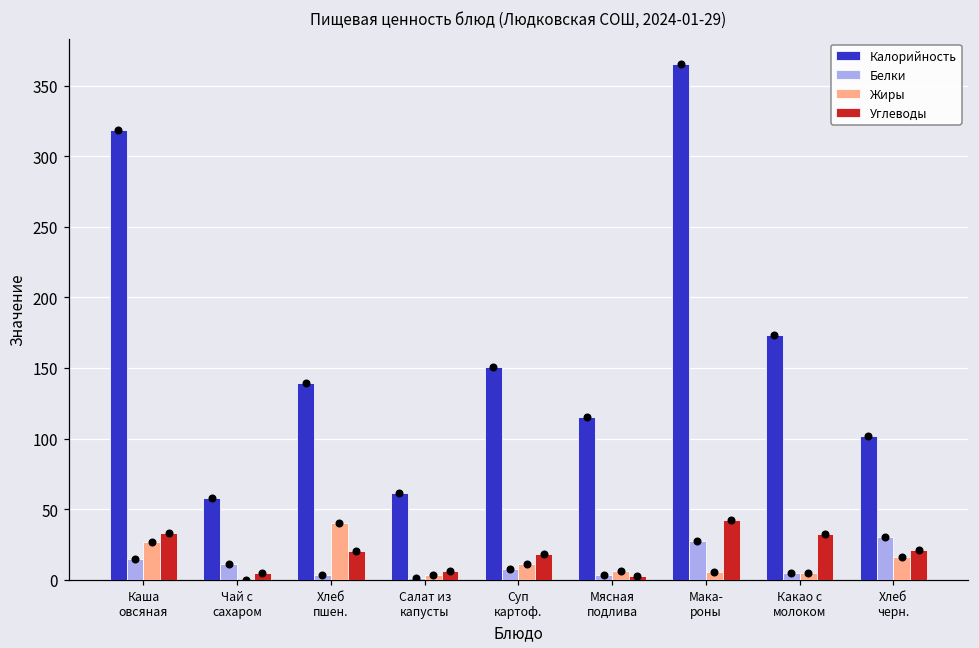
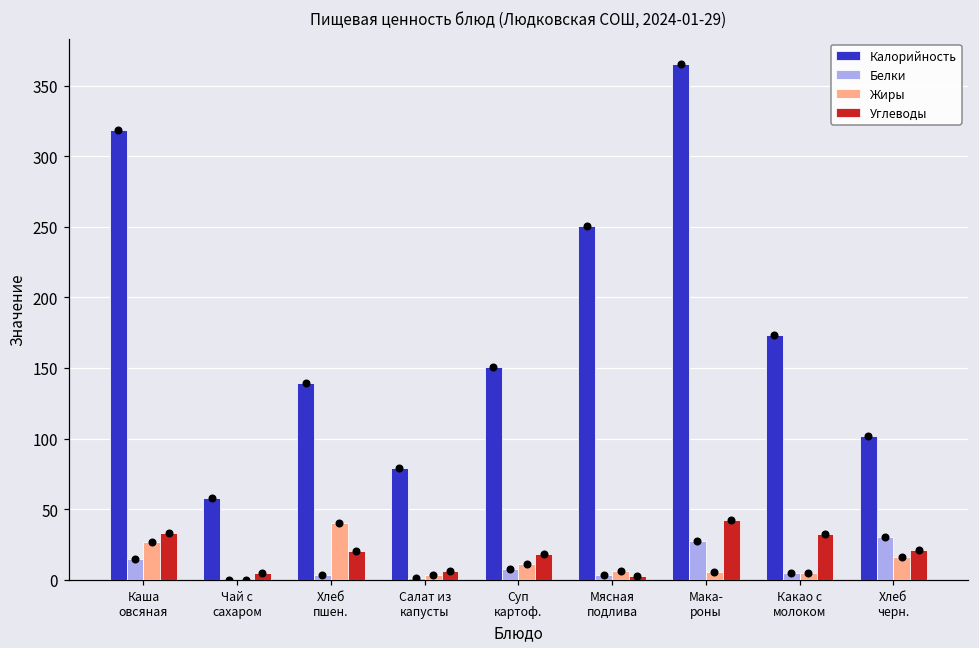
  {
    "Калорийность": {
      "Каша овсяная": 318,
      "Чай с сахаром": 58,
      "Хлеб пшен.": 139,
-     "Салат из капусты": 62,
+     "Салат из капусты": 79,
      "Суп картоф.": 151,
-     "Мясная подлива": 116,
+     "Мясная подлива": 250,
      "Мака- роны": 365,
      "Какао с молоком": 173,
      "Хлеб черн.": 102
    },
    "Белки": {
      "Каша овсяная": 15,
-     "Чай с сахаром": 11,
+     "Чай с сахаром": 0,
      "Хлеб пшен.": 3,
      "Суп картоф.": 7,
      "Мясная подлива": 3,
      "Мака- роны": 28,
      "Какао с молоком": 5,
      "Хлеб черн.": 30
    },
    "Жиры": {
      "Каша овсяная": 27,
      "Чай с сахаром": 0,
      "Хлеб пшен.": 40,
      "Салат из капусты": 3,
      "Суп картоф.": 11,
      "Мясная подлива": 6,
      "Мака- роны": 6,
      "Какао с молоком": 5,
      "Хлеб черн.": 16
    },
    "Углеводы": {
      "Каша овсяная": 33,
      "Чай с сахаром": 5,
      "Хлеб пшен.": 20,
      "Салат из капусты": 6,
      "Суп картоф.": 19,
      "Мясная подлива": 2,
      "Мака- роны": 42,
      "Какао с молоком": 33,
      "Хлеб черн.": 21
    }
  }
